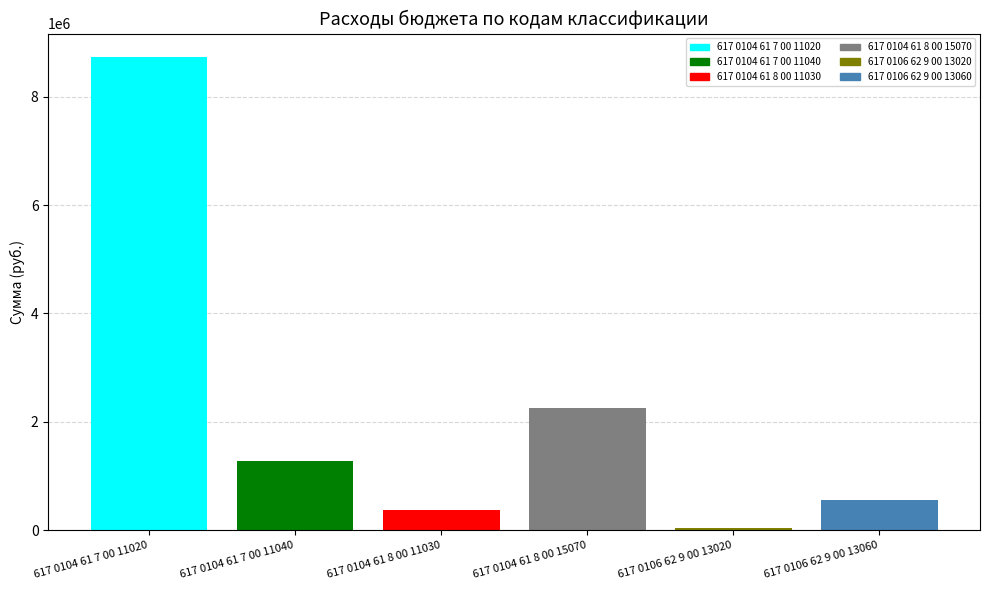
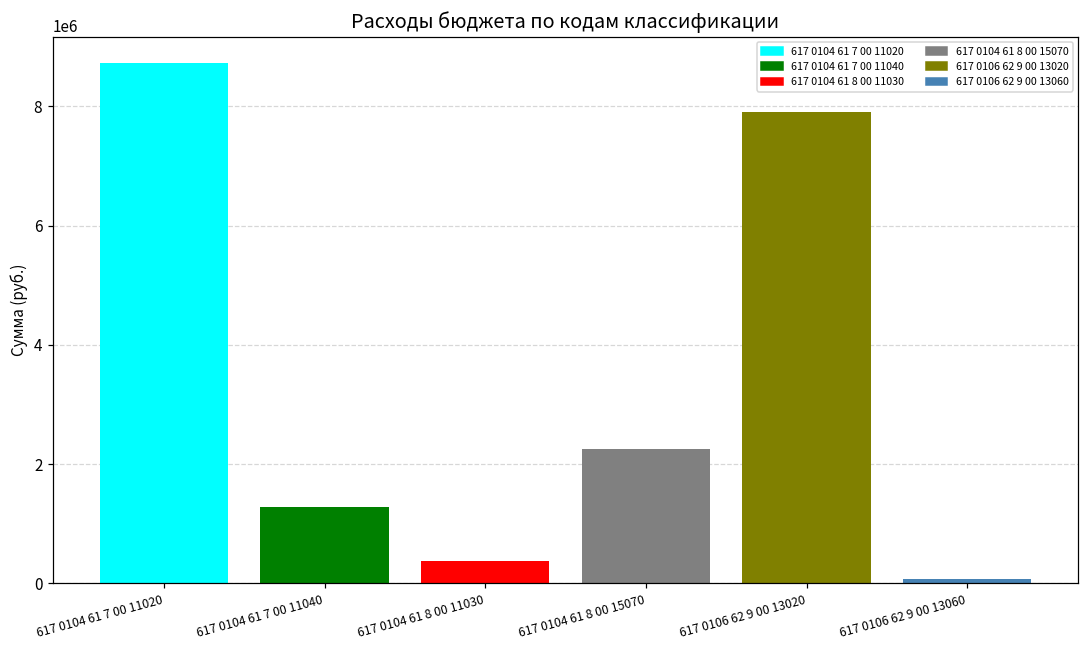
  {
    "617 0104 61 7 00 11020": 8700000,
    "617 0104 61 7 00 11040": 1300000,
    "617 0104 61 8 00 11030": 400000,
    "617 0104 61 8 00 15070": 2300000,
-   "617 0106 62 9 00 13020": 0,
-   "617 0106 62 9 00 13060": 600000
+   "617 0106 62 9 00 13020": 7900000,
+   "617 0106 62 9 00 13060": 100000
  }
